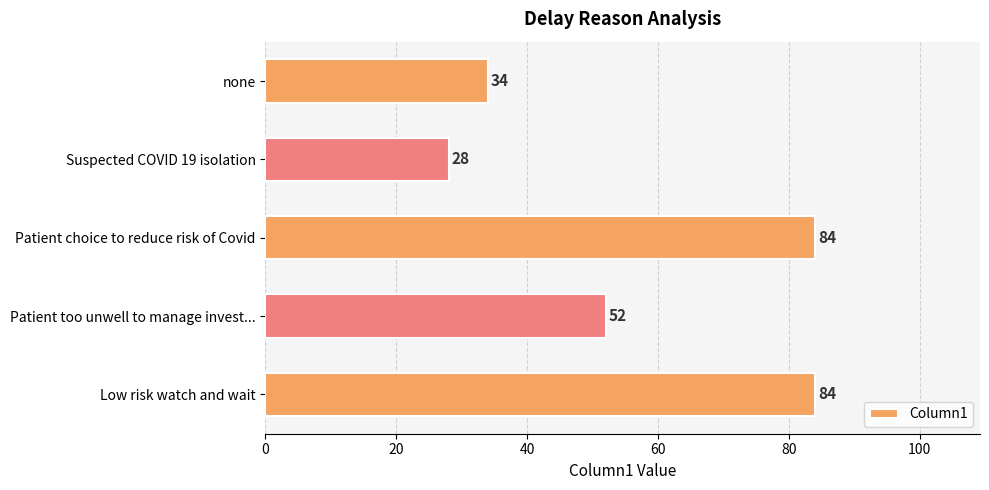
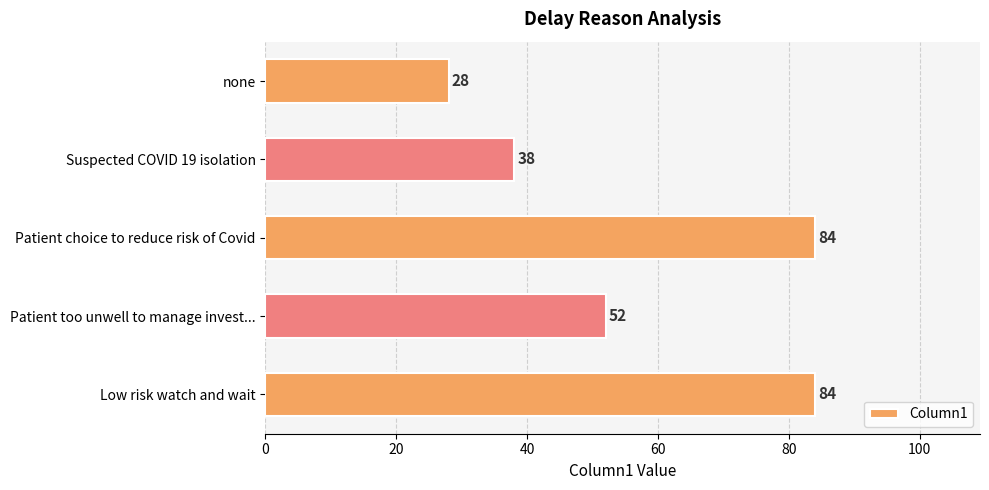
  {
-   "none": 34,
-   "Suspected COVID 19 isolation": 28,
+   "none": 28,
+   "Suspected COVID 19 isolation": 38,
    "Patient choice to reduce risk of Covid": 84,
    "Patient too unwell to manage invest...": 52,
    "Low risk watch and wait": 84
  }
